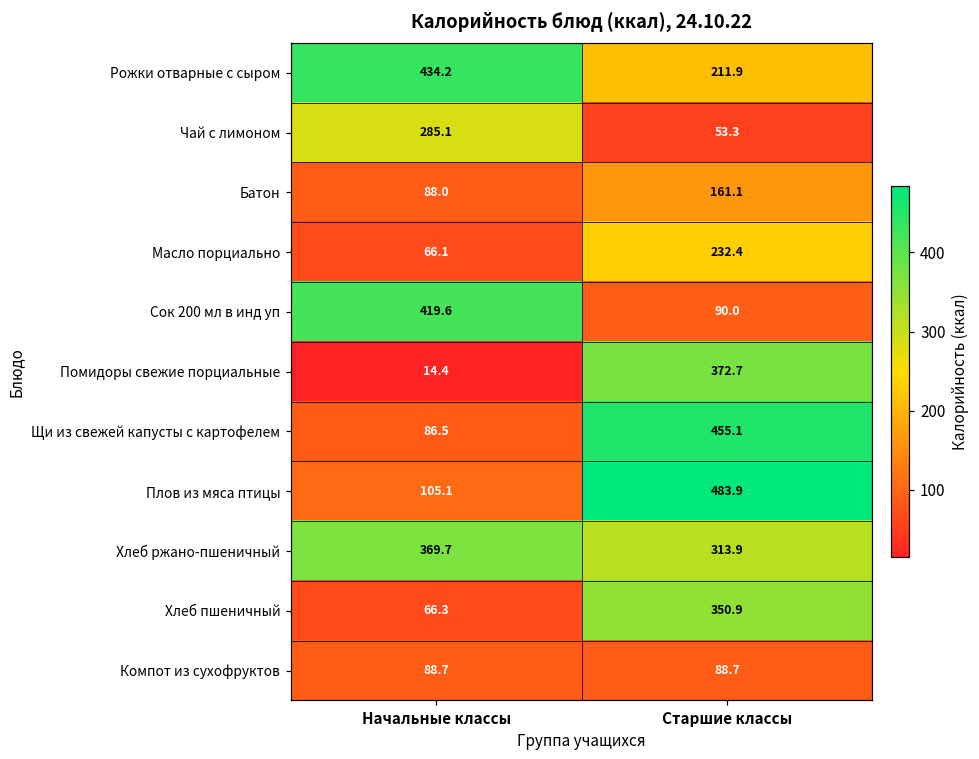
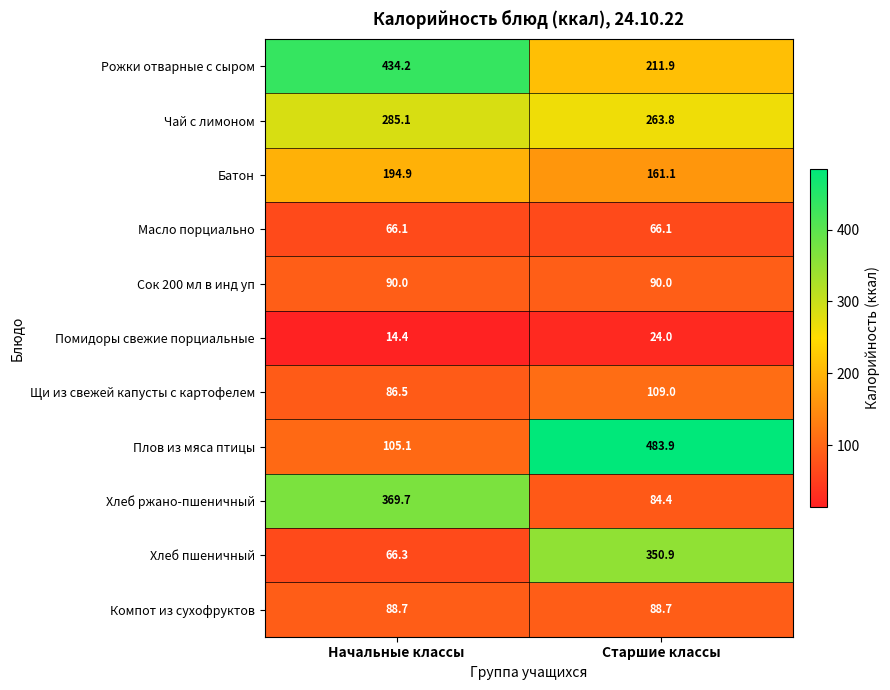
  {
    "Рожки отварные с сыром": {
      "Начальные классы": 434.2,
      "Старшие классы": 211.9
    },
    "Чай с лимоном": {
      "Начальные классы": 285.1,
-     "Старшие классы": 53.3
+     "Старшие классы": 263.8
    },
    "Батон": {
-     "Начальные классы": 88.0,
+     "Начальные классы": 194.9,
      "Старшие классы": 161.1
    },
    "Масло порциально": {
      "Начальные классы": 66.1,
-     "Старшие классы": 232.4
+     "Старшие классы": 66.1
    },
    "Сок 200 мл в инд уп": {
-     "Начальные классы": 419.6,
+     "Начальные классы": 90.0,
      "Старшие классы": 90.0
    },
    "Помидоры свежие порциальные": {
      "Начальные классы": 14.4,
-     "Старшие классы": 372.7
+     "Старшие классы": 24.0
    },
    "Щи из свежей капусты с картофелем": {
      "Начальные классы": 86.5,
-     "Старшие классы": 455.1
+     "Старшие классы": 109.0
    },
    "Плов из мяса птицы": {
      "Начальные классы": 105.1,
      "Старшие классы": 483.9
    },
    "Хлеб ржано-пшеничный": {
      "Начальные классы": 369.7,
-     "Старшие классы": 313.9
+     "Старшие классы": 84.4
    },
    "Хлеб пшеничный": {
      "Начальные классы": 66.3,
      "Старшие классы": 350.9
    },
    "Компот из сухофруктов": {
      "Начальные классы": 88.7,
      "Старшие классы": 88.7
    }
  }
